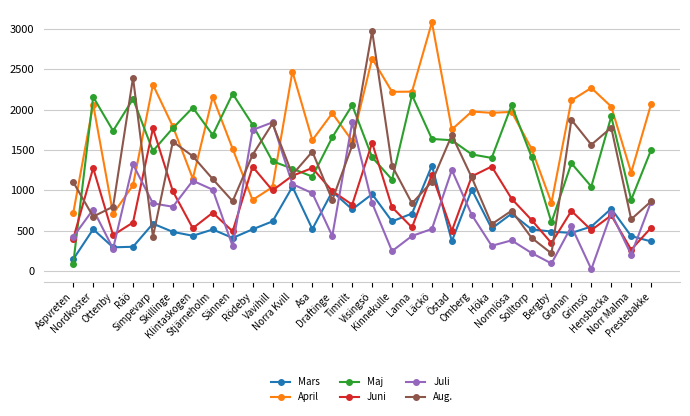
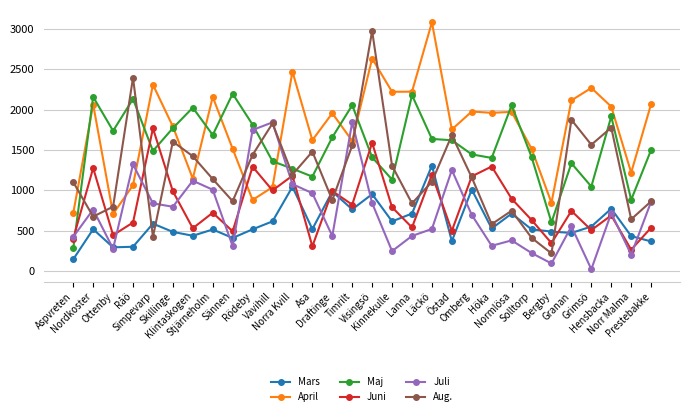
  {
    "Mars": {
      "Aspvreten": 100,
      "Nordkoster": 500,
      "Råö": 300,
      "Simpevarp": 600,
      "Skillinge": 500,
      "Klintaskogen": 400,
      "Stjärneholm": 500,
      "Sännen": 400,
      "Rödeby": 500,
      "Vavihill": 600,
      "Norra Kvill": 1000,
      "Asa": 500,
      "Timrilt": 800,
      "Visingsö": 1000,
      "Kinnekulle": 600,
      "Lanna": 700,
      "Läckö": 1300,
      "Östad": 400,
      "Omberg": 1000,
      "Höka": 500,
      "Normlösa": 700,
      "Solltorp": 500,
      "Bergby": 500,
      "Granan": 500,
      "Grimsö": 600,
      "Hensbacka": 800,
      "Norr Malma": 400,
      "Prestebakke": 400
    },
    "April": {
      "Aspvreten": 700,
      "Nordkoster": 2100,
      "Ottenby": 700,
      "Råö": 1100,
      "Simpevarp": 2300,
      "Stjärneholm": 2200,
      "Sännen": 1500,
      "Rödeby": 900,
      "Vavihill": 1000,
      "Norra Kvill": 2500,
      "Asa": 1600,
      "Draftinge": 2000,
      "Timrilt": 1600,
      "Visingsö": 2600,
      "Kinnekulle": 2200,
      "Lanna": 2200,
      "Läckö": 3100,
      "Östad": 1800,
      "Omberg": 2000,
      "Höka": 2000,
      "Normlösa": 2000,
      "Solltorp": 1500,
      "Bergby": 800,
      "Granan": 2100,
      "Grimsö": 2300,
      "Hensbacka": 2000,
      "Norr Malma": 1200,
      "Prestebakke": 2100
    },
    "Maj": {
-     "Aspvreten": 100,
+     "Aspvreten": 300,
      "Nordkoster": 2200,
      "Ottenby": 1700,
      "Råö": 2100,
      "Simpevarp": 1500,
      "Klintaskogen": 2000,
      "Stjärneholm": 1700,
      "Sännen": 2200,
      "Rödeby": 1800,
      "Vavihill": 1400,
      "Norra Kvill": 1300,
      "Asa": 1200,
      "Draftinge": 1700,
      "Timrilt": 2100,
      "Visingsö": 1400,
      "Kinnekulle": 1100,
      "Lanna": 2200,
      "Läckö": 1600,
      "Östad": 1600,
      "Omberg": 1400,
      "Höka": 1400,
      "Normlösa": 2100,
      "Solltorp": 1400,
      "Bergby": 600,
      "Granan": 1300,
      "Grimsö": 1000,
      "Hensbacka": 1900,
      "Norr Malma": 900,
      "Prestebakke": 1500
    },
    "Juni": {
      "Nordkoster": 1300,
      "Ottenby": 400,
      "Råö": 600,
      "Simpevarp": 1800,
      "Skillinge": 1000,
      "Klintaskogen": 500,
      "Stjärneholm": 700,
      "Sännen": 500,
      "Rödeby": 1300,
      "Vavihill": 1000,
-     "Asa": 1300,
+     "Asa": 300,
      "Timrilt": 800,
      "Visingsö": 1600,
      "Kinnekulle": 800,
      "Lanna": 500,
      "Läckö": 1200,
      "Östad": 500,
      "Höka": 1300,
      "Normlösa": 900,
      "Solltorp": 600,
      "Bergby": 300,
      "Granan": 700,
      "Grimsö": 500,
      "Norr Malma": 300,
      "Prestebakke": 500
    },
    "Juli": {
      "Nordkoster": 800,
      "Råö": 1300,
      "Simpevarp": 800,
      "Skillinge": 800,
      "Stjärneholm": 1000,
      "Sännen": 300,
      "Rödeby": 1700,
      "Norra Kvill": 1100,
      "Asa": 1000,
      "Draftinge": 400,
      "Timrilt": 1800,
      "Visingsö": 800,
      "Kinnekulle": 200,
      "Lanna": 400,
      "Läckö": 500,
      "Östad": 1300,
      "Omberg": 700,
      "Höka": 300,
      "Normlösa": 400,
      "Solltorp": 200,
      "Bergby": 100,
      "Granan": 600,
      "Grimsö": 0,
      "Norr Malma": 200
    },
    "Aug.": {
      "Aspvreten": 1100,
      "Nordkoster": 700,
      "Ottenby": 800,
      "Råö": 2400,
      "Simpevarp": 400,
      "Skillinge": 1600,
      "Klintaskogen": 1400,
      "Stjärneholm": 1100,
      "Sännen": 900,
      "Rödeby": 1400,
      "Asa": 1500,
      "Draftinge": 900,
      "Timrilt": 1600,
      "Visingsö": 3000,
      "Kinnekulle": 1300,
      "Lanna": 800,
      "Läckö": 1100,
      "Östad": 1700,
      "Höka": 600,
      "Normlösa": 700,
      "Solltorp": 400,
      "Bergby": 200,
      "Granan": 1900,
      "Grimsö": 1600,
      "Hensbacka": 1800,
      "Norr Malma": 600
    }
  }
